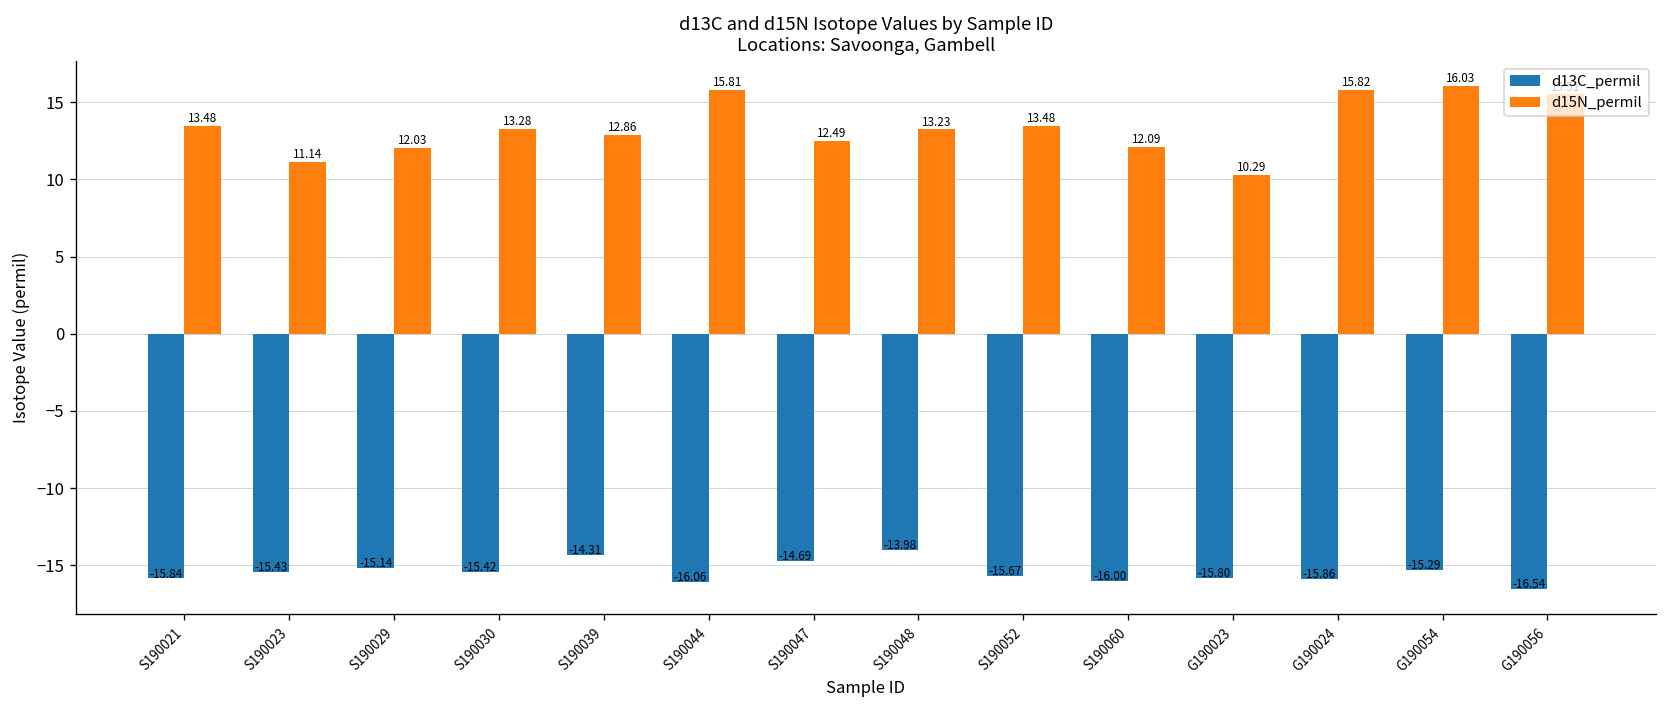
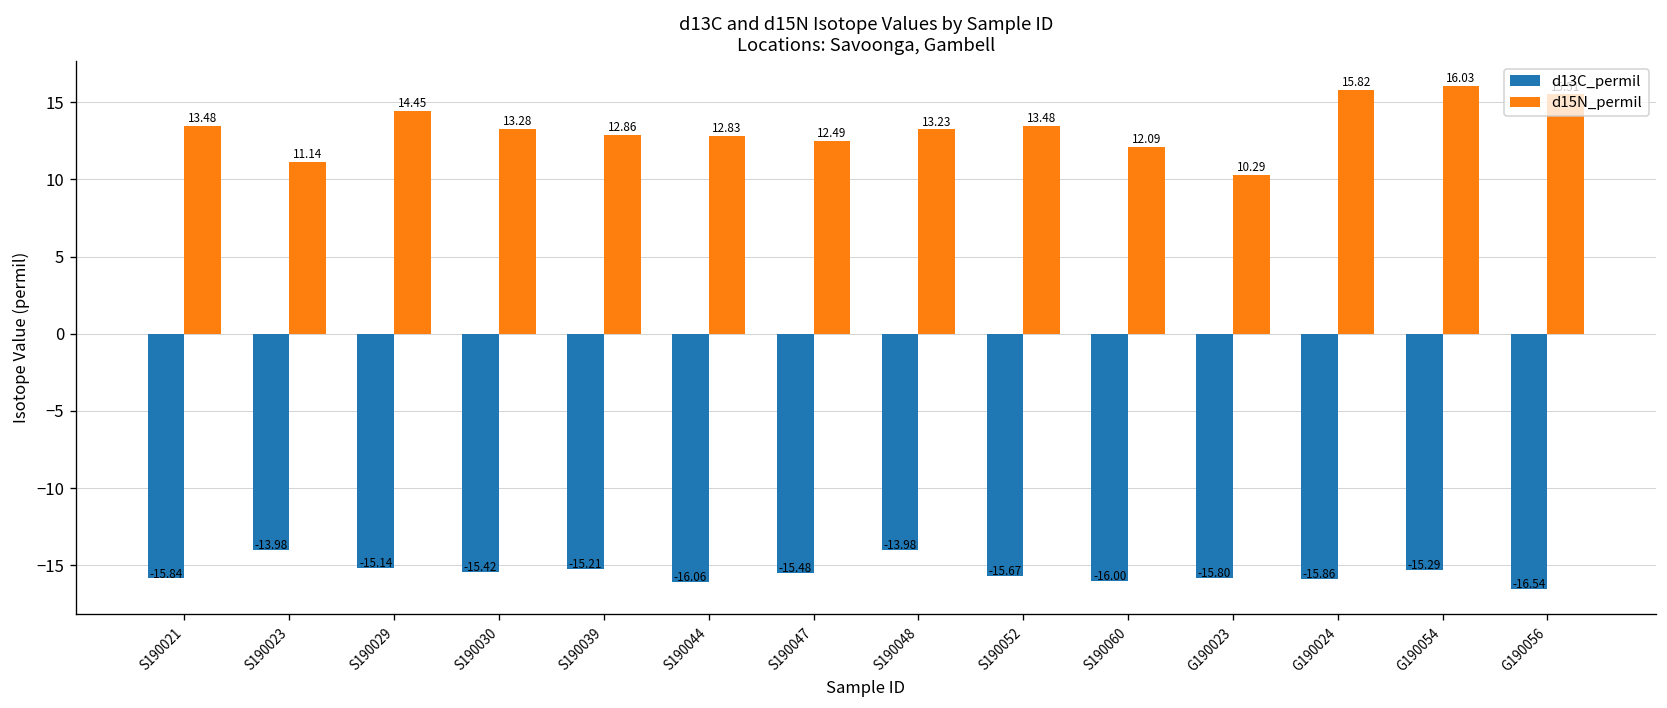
  {
    "d13C_permil": {
      "S190021": -15.84,
-     "S190023": -15.43,
+     "S190023": -13.98,
      "S190029": -15.14,
      "S190030": -15.42,
-     "S190039": -14.31,
+     "S190039": -15.21,
      "S190044": -16.06,
-     "S190047": -14.69,
+     "S190047": -15.48,
      "S190048": -13.98,
      "S190052": -15.67,
      "S190060": -16.00,
      "G190023": -15.80,
      "G190024": -15.86,
      "G190054": -15.29,
      "G190056": -16.54
    },
    "d15N_permil": {
      "S190021": 13.48,
      "S190023": 11.14,
-     "S190029": 12.03,
+     "S190029": 14.45,
      "S190030": 13.28,
      "S190039": 12.86,
-     "S190044": 15.81,
+     "S190044": 12.83,
      "S190047": 12.49,
      "S190048": 13.23,
      "S190052": 13.48,
      "S190060": 12.09,
      "G190023": 10.29,
      "G190024": 15.82,
      "G190054": 16.03
    }
  }
